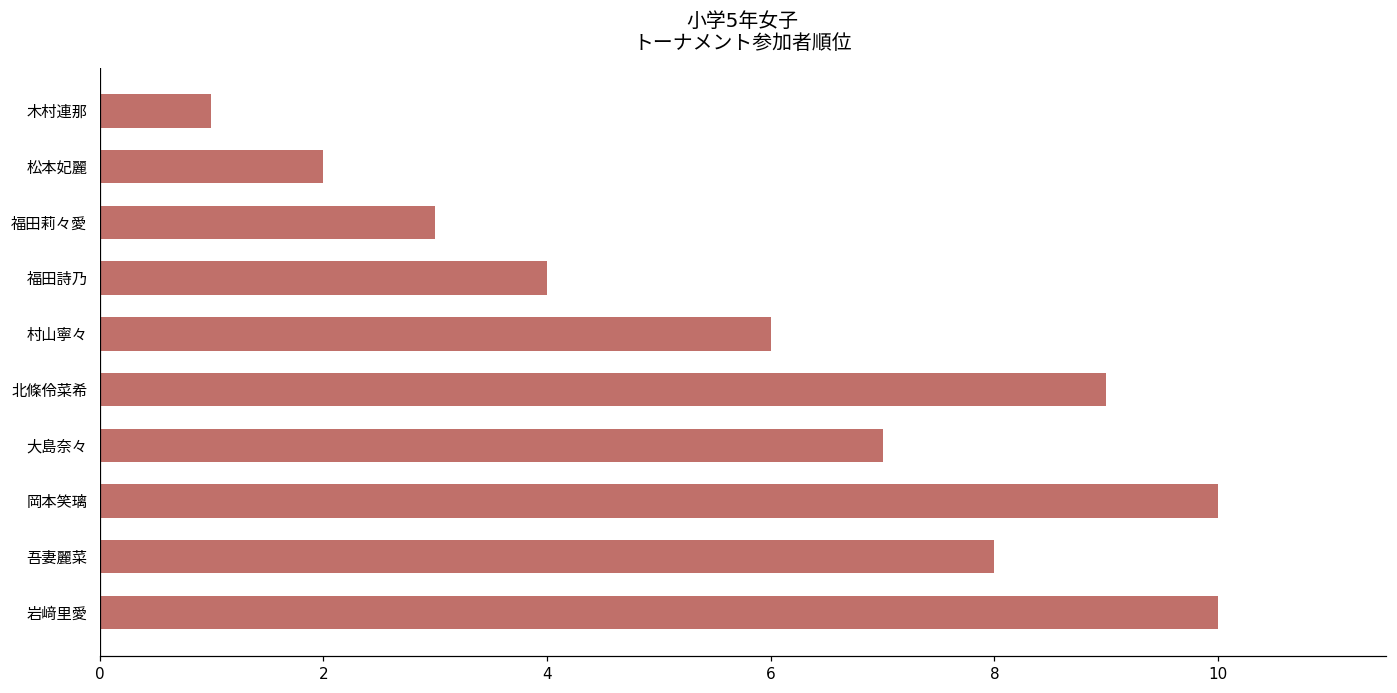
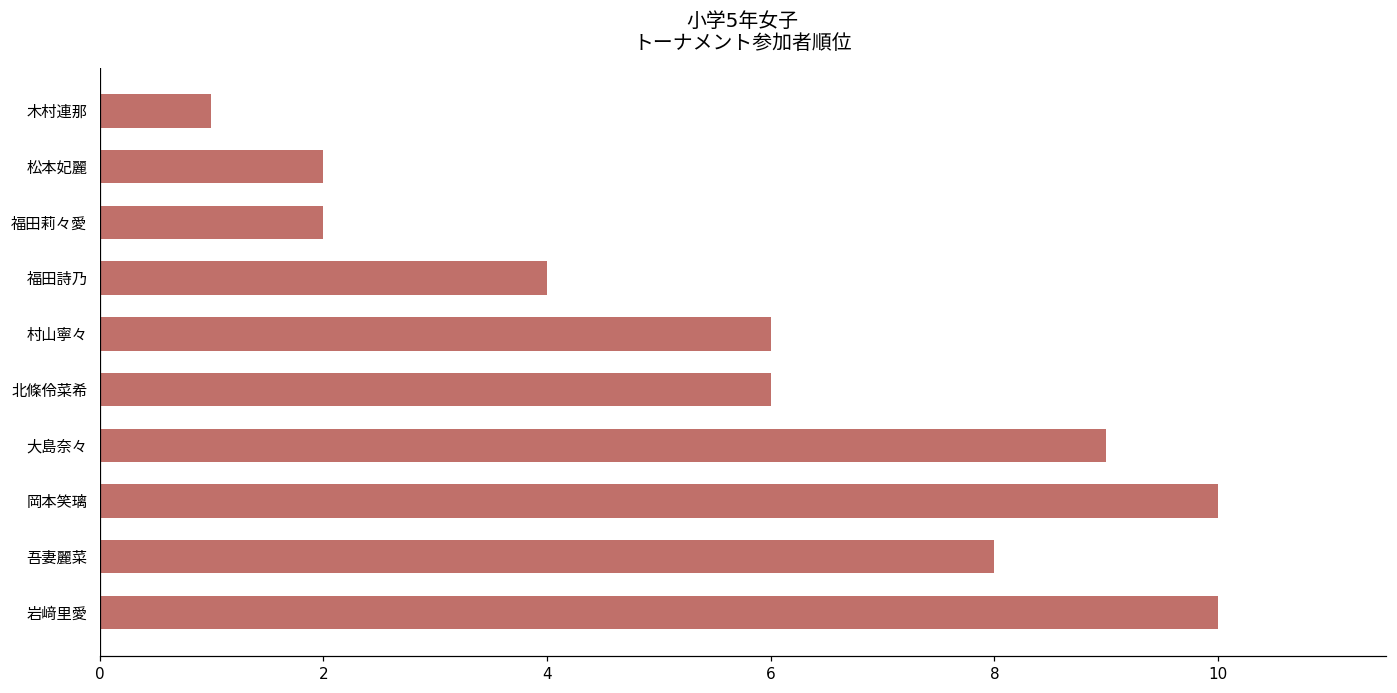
  {
    "木村連那": 1,
    "松本妃麗": 2,
-   "福田莉々愛": 3,
+   "福田莉々愛": 2,
    "福田詩乃": 4,
    "村山寧々": 6,
-   "北條伶菜希": 9,
-   "大島奈々": 7,
+   "北條伶菜希": 6,
+   "大島奈々": 9,
    "岡本笑璃": 10,
    "吾妻麗菜": 8,
    "岩﨑里愛": 10
  }
